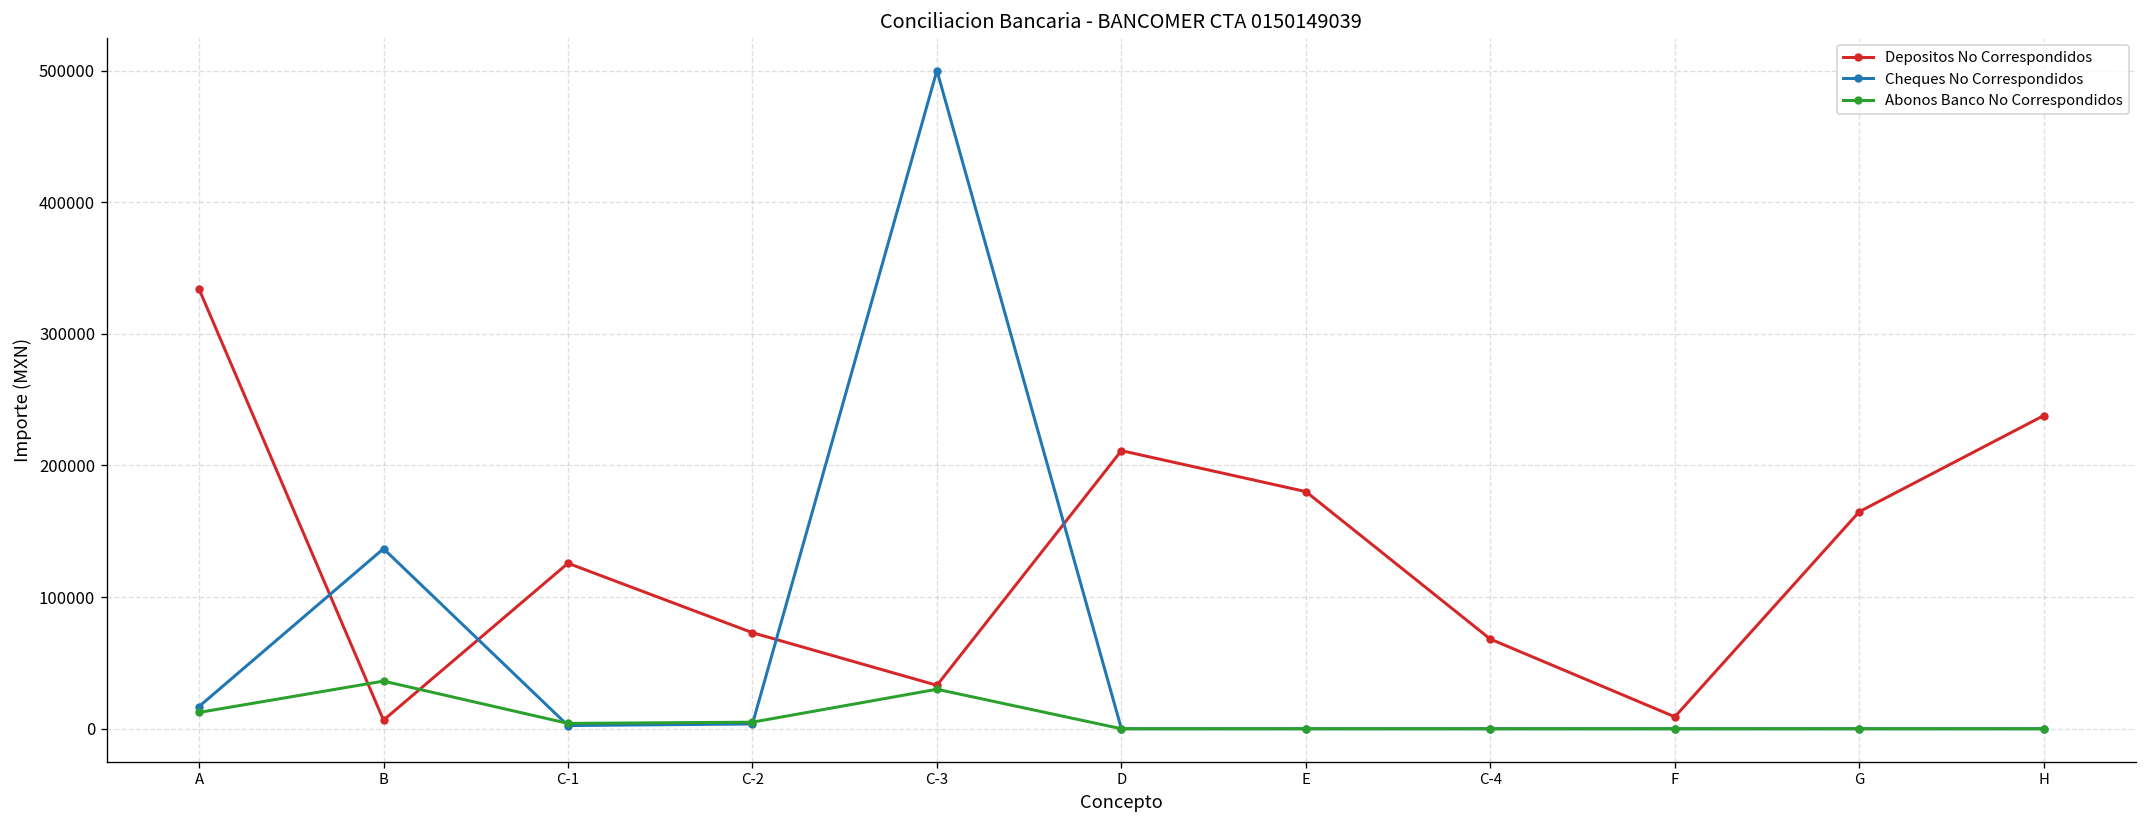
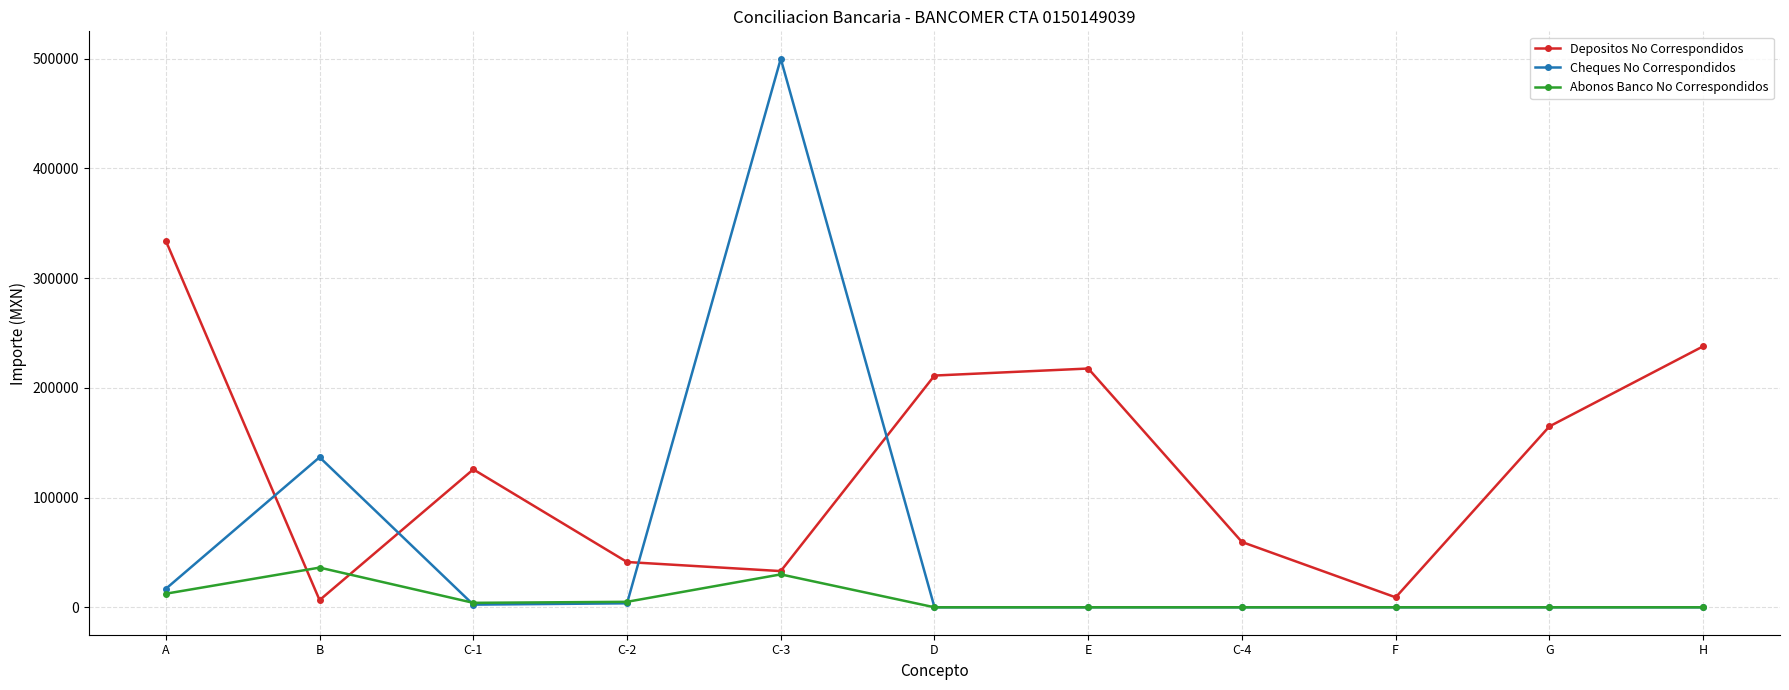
  {
    "Depositos No Correspondidos": {
      "A": 334000,
      "B": 7000,
      "C-1": 126000,
-     "C-2": 73000,
+     "C-2": 41000,
      "C-3": 33000,
      "D": 211000,
-     "E": 180000,
-     "C-4": 68000,
+     "E": 218000,
+     "C-4": 60000,
      "F": 9000,
      "G": 165000,
      "H": 238000
    },
    "Cheques No Correspondidos": {
      "A": 17000,
      "B": 137000,
      "C-3": 500000
    },
    "Abonos Banco No Correspondidos": {
      "A": 12000,
      "B": 36000,
      "C-3": 30000
    }
  }
